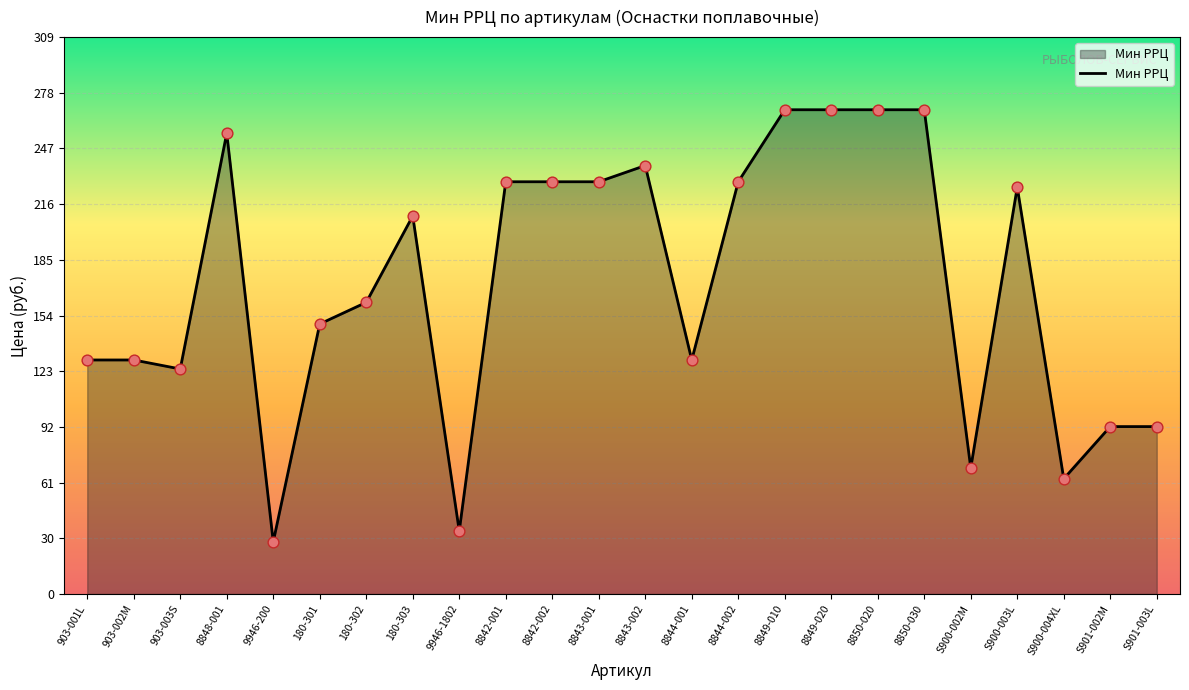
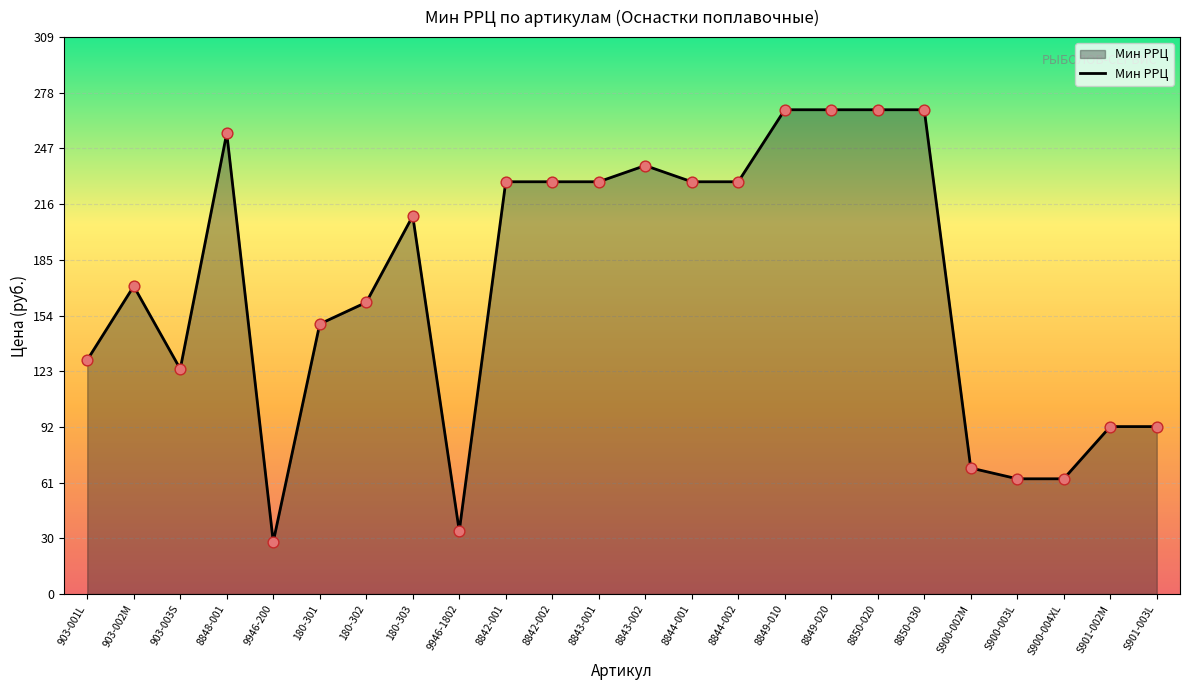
  {
    "903-001L": 130,
-   "903-002M": 130,
+   "903-002M": 171,
    "903-003S": 125,
    "8848-001": 256,
    "9946-200": 29,
    "180-301": 150,
    "180-302": 162,
    "180-303": 210,
    "9946-1802": 35,
    "8842-001": 229,
    "8842-002": 229,
    "8843-001": 229,
    "8843-002": 238,
-   "8844-001": 130,
+   "8844-001": 229,
    "8844-002": 229,
    "8849-010": 269,
    "8849-020": 269,
    "8850-020": 269,
    "8850-030": 269,
    "S900-002M": 70,
-   "S900-003L": 226,
+   "S900-003L": 64,
    "S900-004XL": 64,
    "S901-002M": 93,
    "S901-003L": 93
  }
